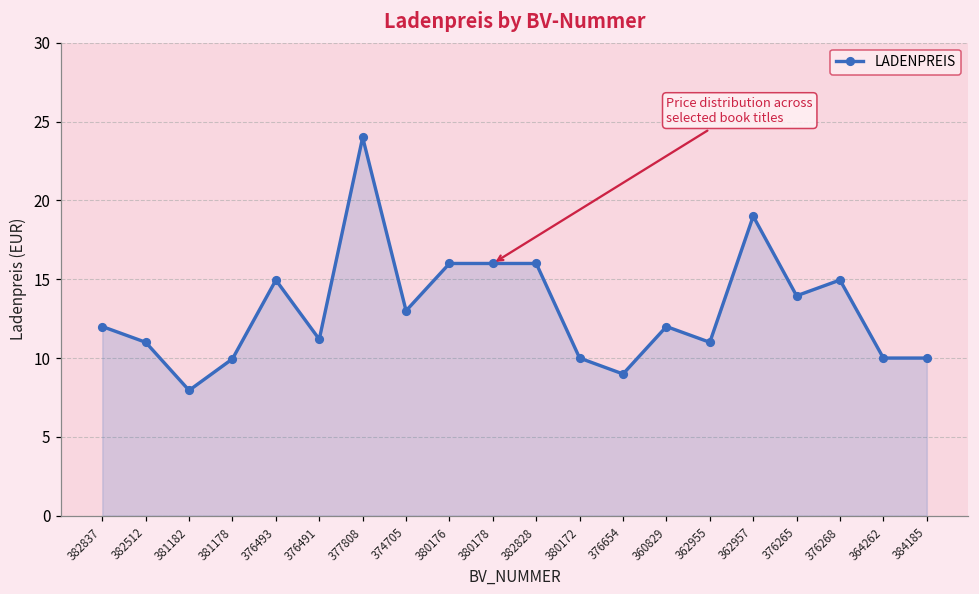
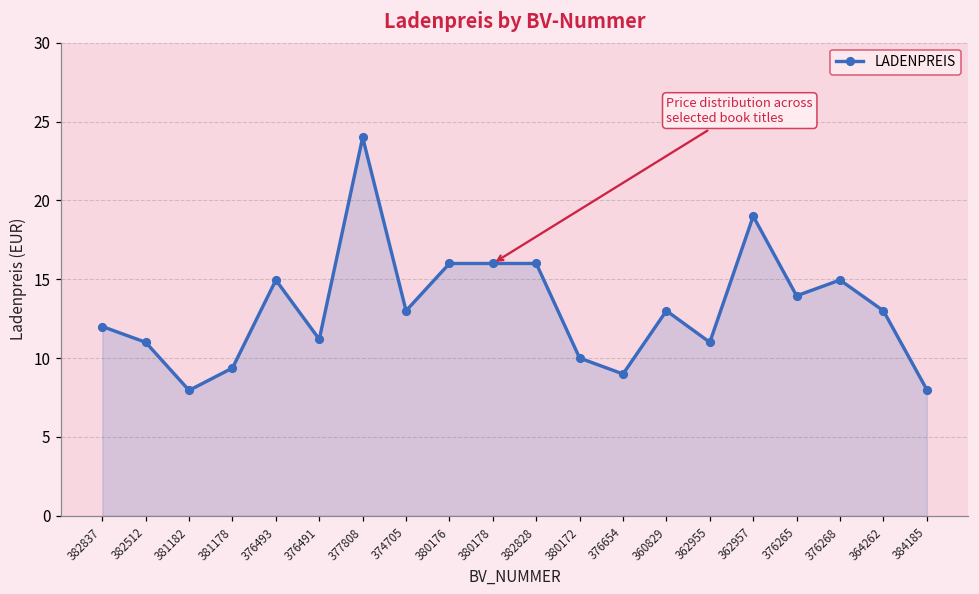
  {
    "382837": 12.0,
    "382512": 11.0,
    "381182": 8.0,
-   "381178": 10.0,
+   "381178": 9.4,
    "376493": 15.0,
    "376491": 11.2,
    "377808": 24.0,
    "374705": 13.0,
    "380176": 16.0,
    "380178": 16.0,
    "382828": 16.0,
    "380172": 10.0,
    "376654": 9.0,
-   "360829": 12,
+   "360829": 13,
    "362955": 11.0,
    "362957": 19.0,
    "376265": 14.0,
    "376268": 15.0,
-   "364262": 10,
-   "384185": 10
+   "364262": 13,
+   "384185": 8
  }
